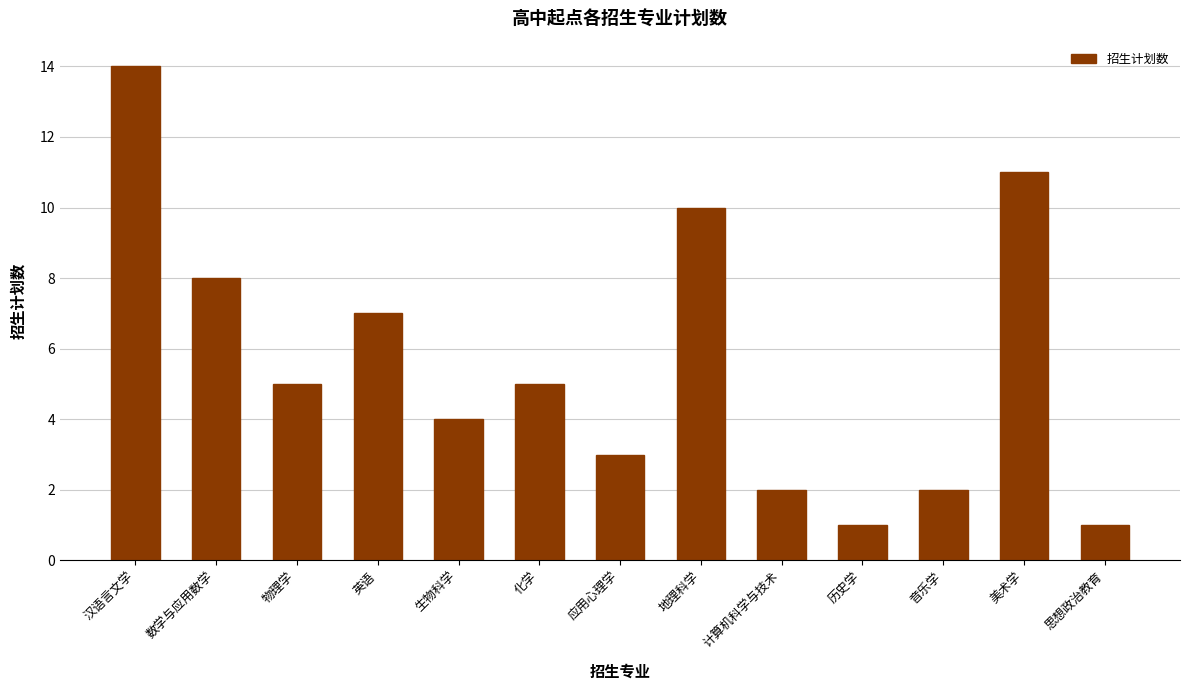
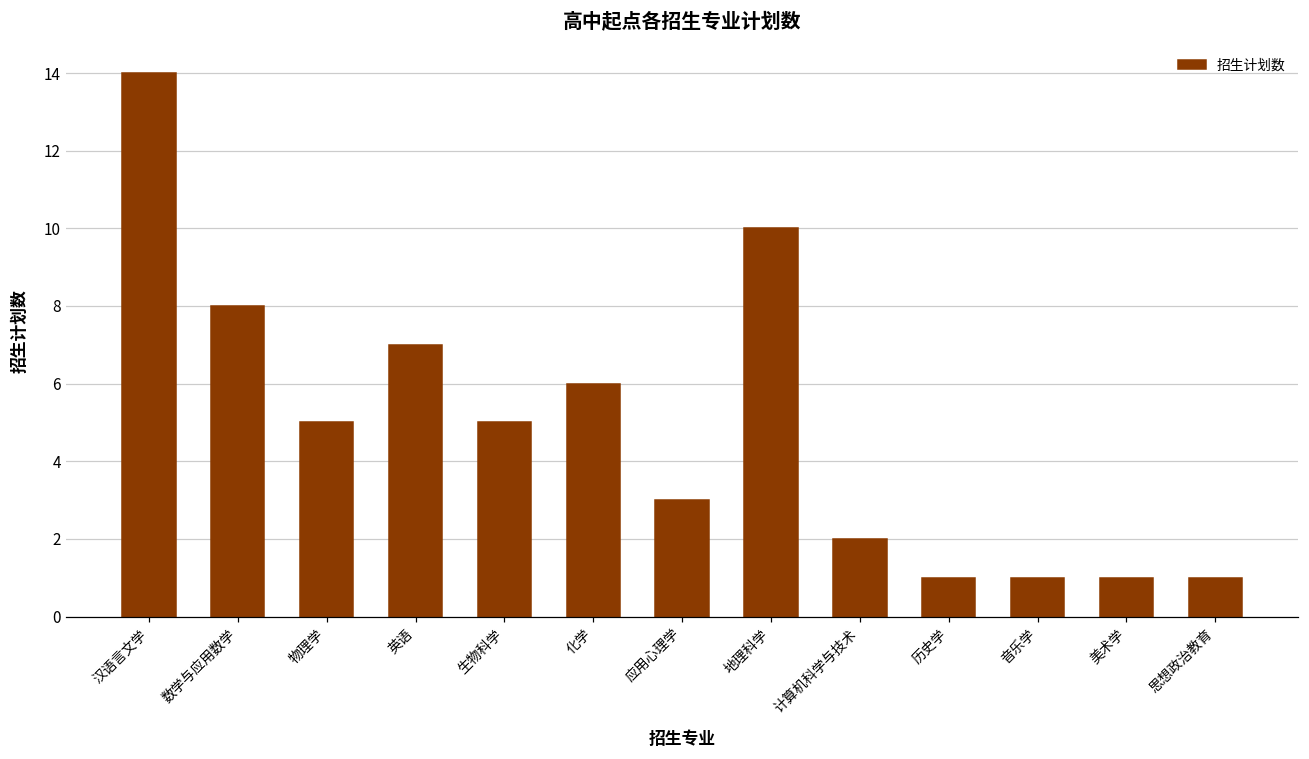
  {
    "汉语言文学": 14,
    "数学与应用数学": 8,
    "物理学": 5,
    "英语": 7,
-   "生物科学": 4,
-   "化学": 5,
+   "生物科学": 5,
+   "化学": 6,
    "应用心理学": 3,
    "地理科学": 10,
    "计算机科学与技术": 2,
    "历史学": 1,
-   "音乐学": 2,
-   "美术学": 11,
+   "音乐学": 1,
+   "美术学": 1,
    "思想政治教育": 1
  }
